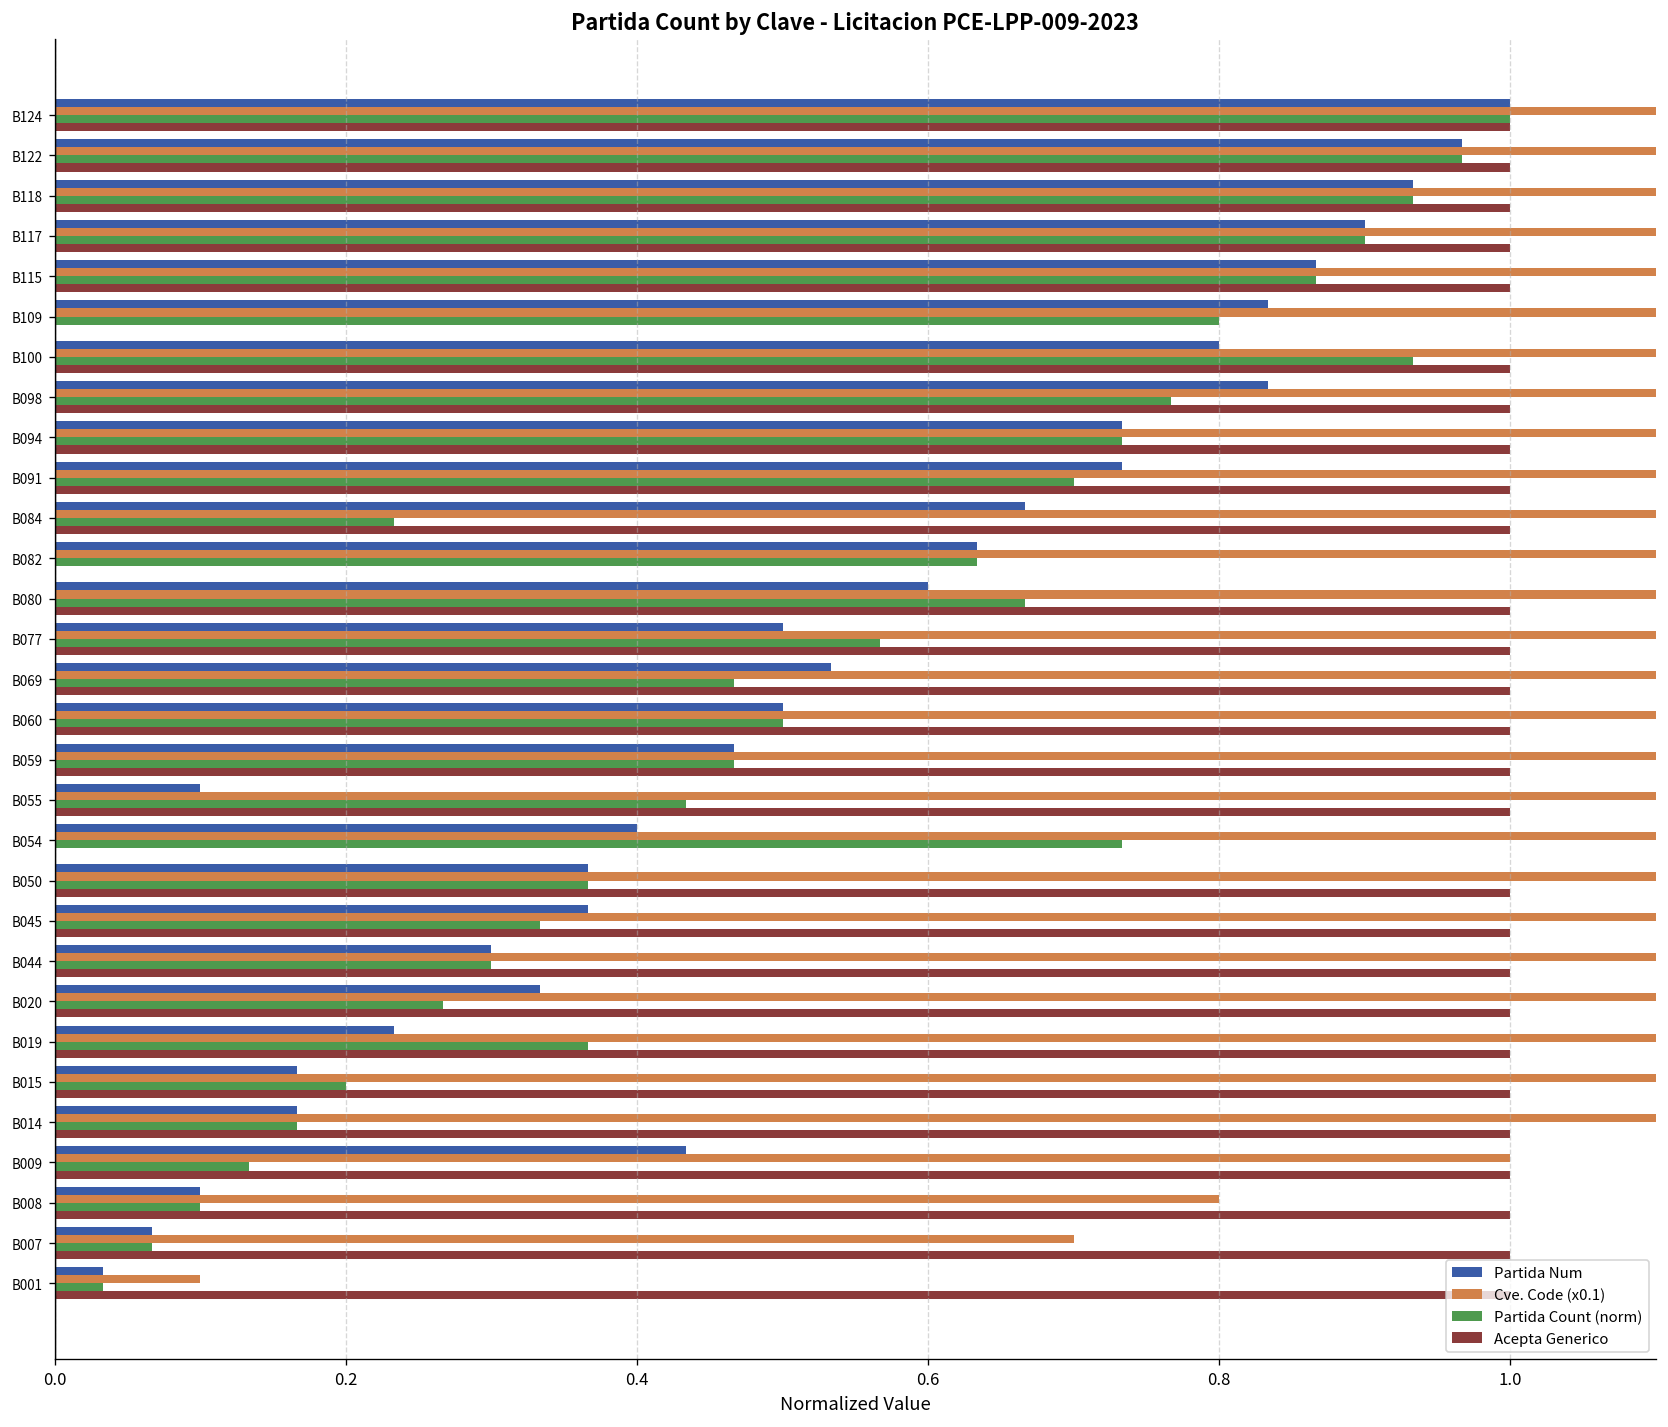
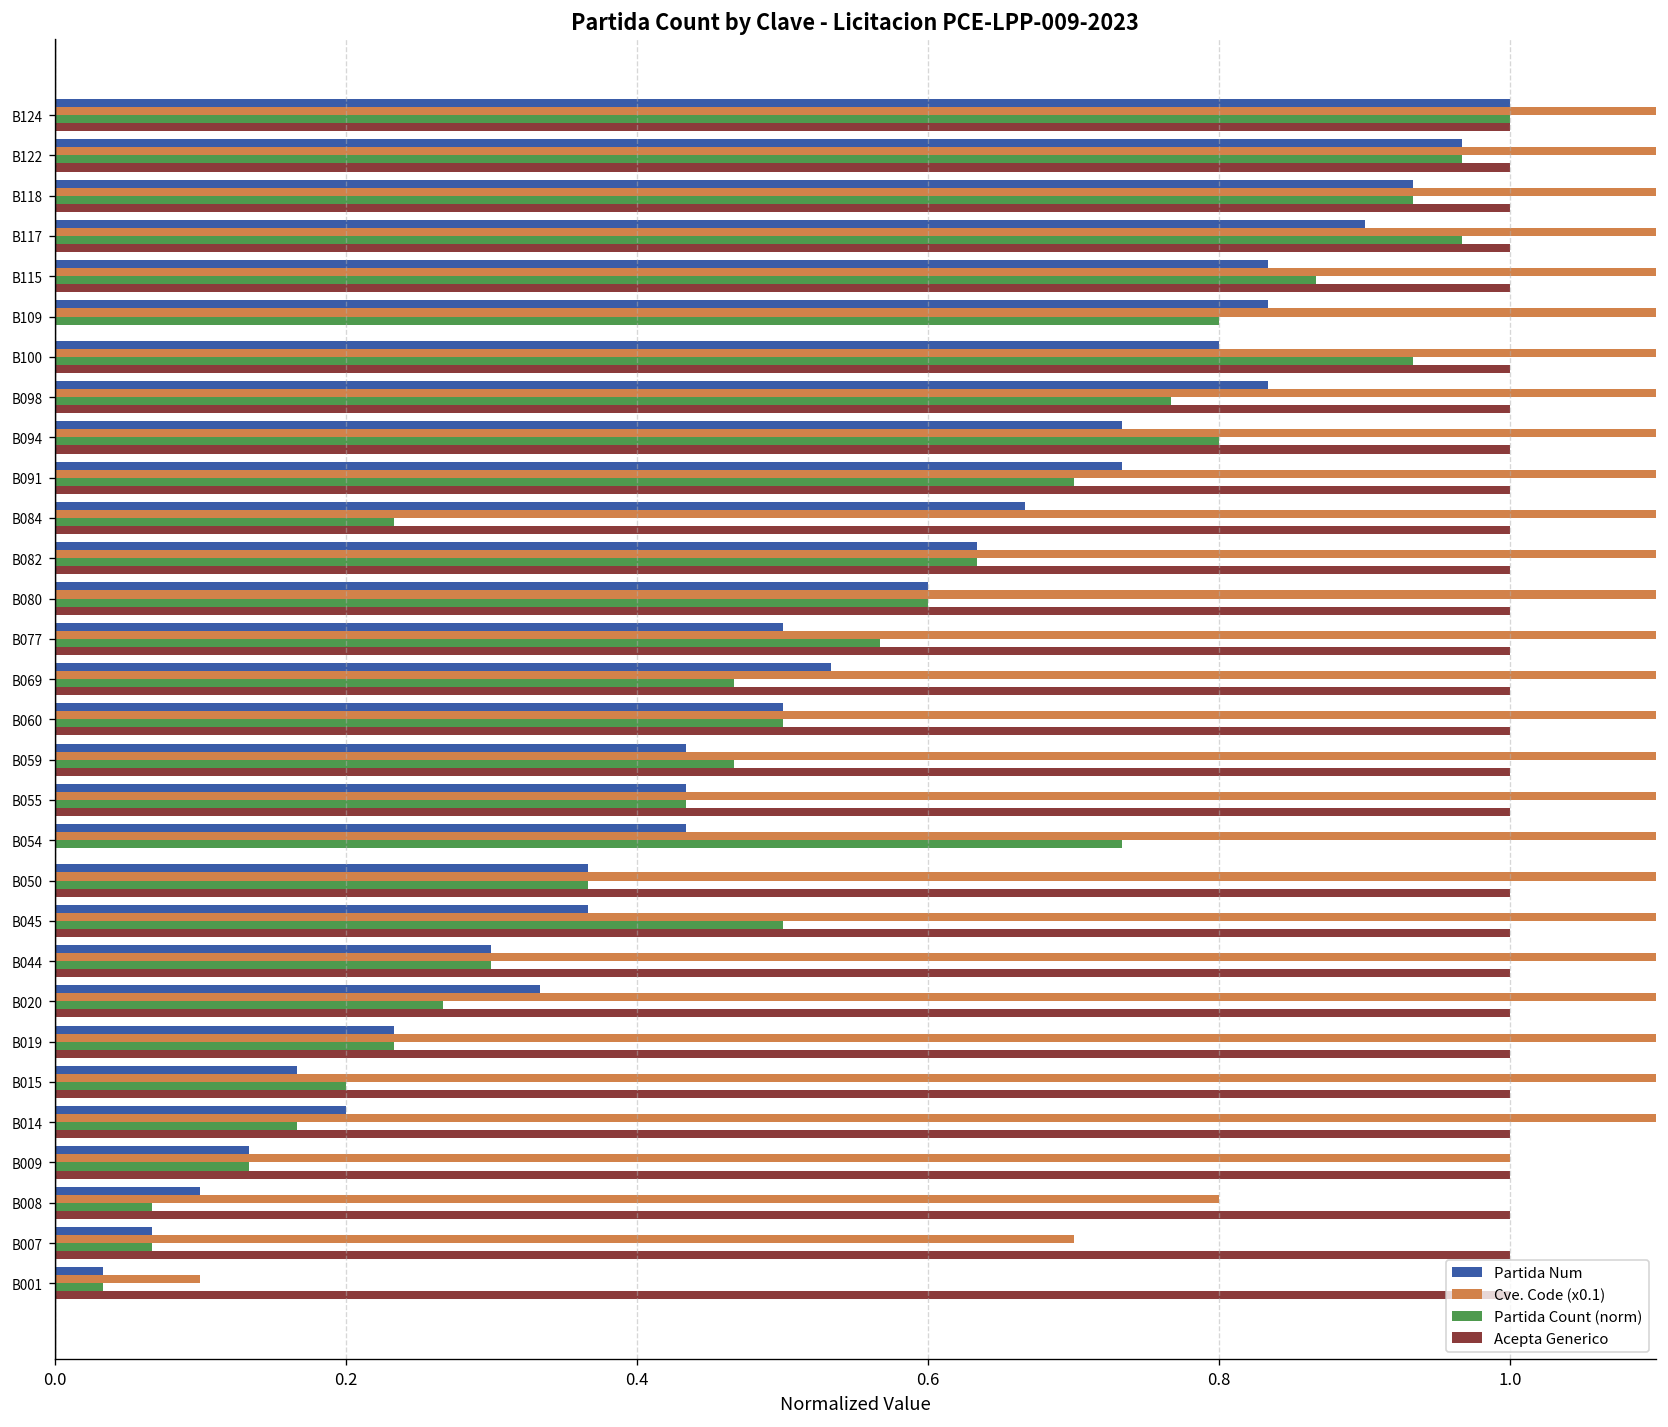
  {
    "Partida Num": {
      "B124": 1.000,
      "B122": 0.967,
      "B118": 0.933,
      "B117": 0.900,
-     "B115": 0.867,
+     "B115": 0.833,
      "B109": 0.833,
      "B100": 0.800,
      "B098": 0.833,
      "B094": 0.733,
      "B091": 0.733,
      "B084": 0.667,
      "B082": 0.633,
      "B080": 0.600,
      "B077": 0.500,
      "B069": 0.533,
      "B060": 0.500,
-     "B059": 0.467,
-     "B055": 0.100,
-     "B054": 0.400,
+     "B059": 0.433,
+     "B055": 0.433,
+     "B054": 0.433,
      "B050": 0.367,
      "B045": 0.367,
      "B044": 0.300,
      "B020": 0.333,
      "B019": 0.233,
      "B015": 0.167,
-     "B014": 0.167,
-     "B009": 0.433,
+     "B014": 0.200,
+     "B009": 0.133,
      "B008": 0.100,
      "B007": 0.067,
      "B001": 0.033
    },
    "Cve. Code (x0.1)": {
      "B009": 1.000,
      "B008": 0.800,
      "B007": 0.700,
      "B001": 0.100
    },
    "Partida Count (norm)": {
      "B124": 1.000,
      "B122": 0.967,
      "B118": 0.933,
-     "B117": 0.900,
+     "B117": 0.967,
      "B115": 0.867,
      "B109": 0.800,
      "B100": 0.933,
      "B098": 0.767,
-     "B094": 0.733,
+     "B094": 0.800,
      "B091": 0.700,
      "B084": 0.233,
      "B082": 0.633,
-     "B080": 0.667,
+     "B080": 0.600,
      "B077": 0.567,
      "B069": 0.467,
      "B060": 0.500,
      "B059": 0.467,
      "B055": 0.433,
      "B054": 0.733,
      "B050": 0.367,
-     "B045": 0.333,
+     "B045": 0.500,
      "B044": 0.300,
      "B020": 0.267,
-     "B019": 0.367,
+     "B019": 0.233,
      "B015": 0.200,
      "B014": 0.167,
      "B009": 0.133,
-     "B008": 0.100,
+     "B008": 0.067,
      "B007": 0.067,
      "B001": 0.033
    },
    "Acepta Generico": {
      "B124": 1,
      "B122": 1,
      "B118": 1,
      "B117": 1,
      "B115": 1,
      "B109": 0,
      "B100": 1,
      "B098": 1,
      "B094": 1,
      "B091": 1,
      "B084": 1,
-     "B082": 0,
+     "B082": 1,
      "B080": 1,
      "B077": 1,
      "B069": 1,
      "B060": 1,
      "B059": 1,
      "B055": 1,
      "B054": 0,
      "B050": 1,
      "B045": 1,
      "B044": 1,
      "B020": 1,
      "B019": 1,
      "B015": 1,
      "B014": 1,
      "B009": 1,
      "B008": 1
    }
  }
